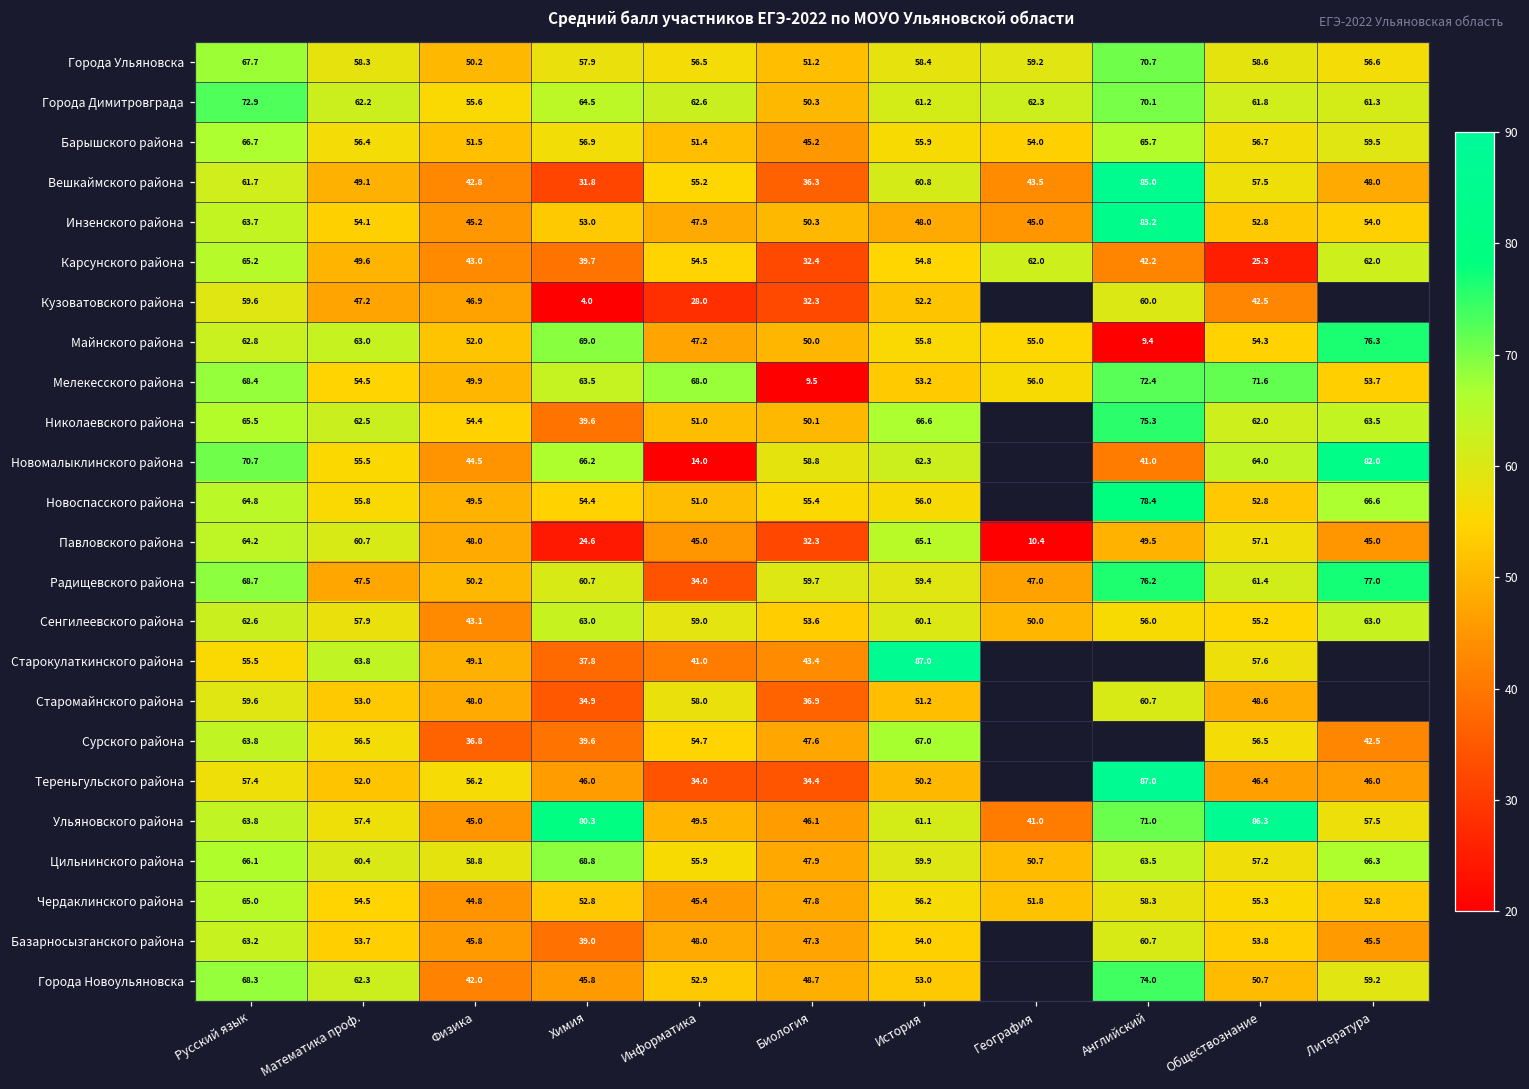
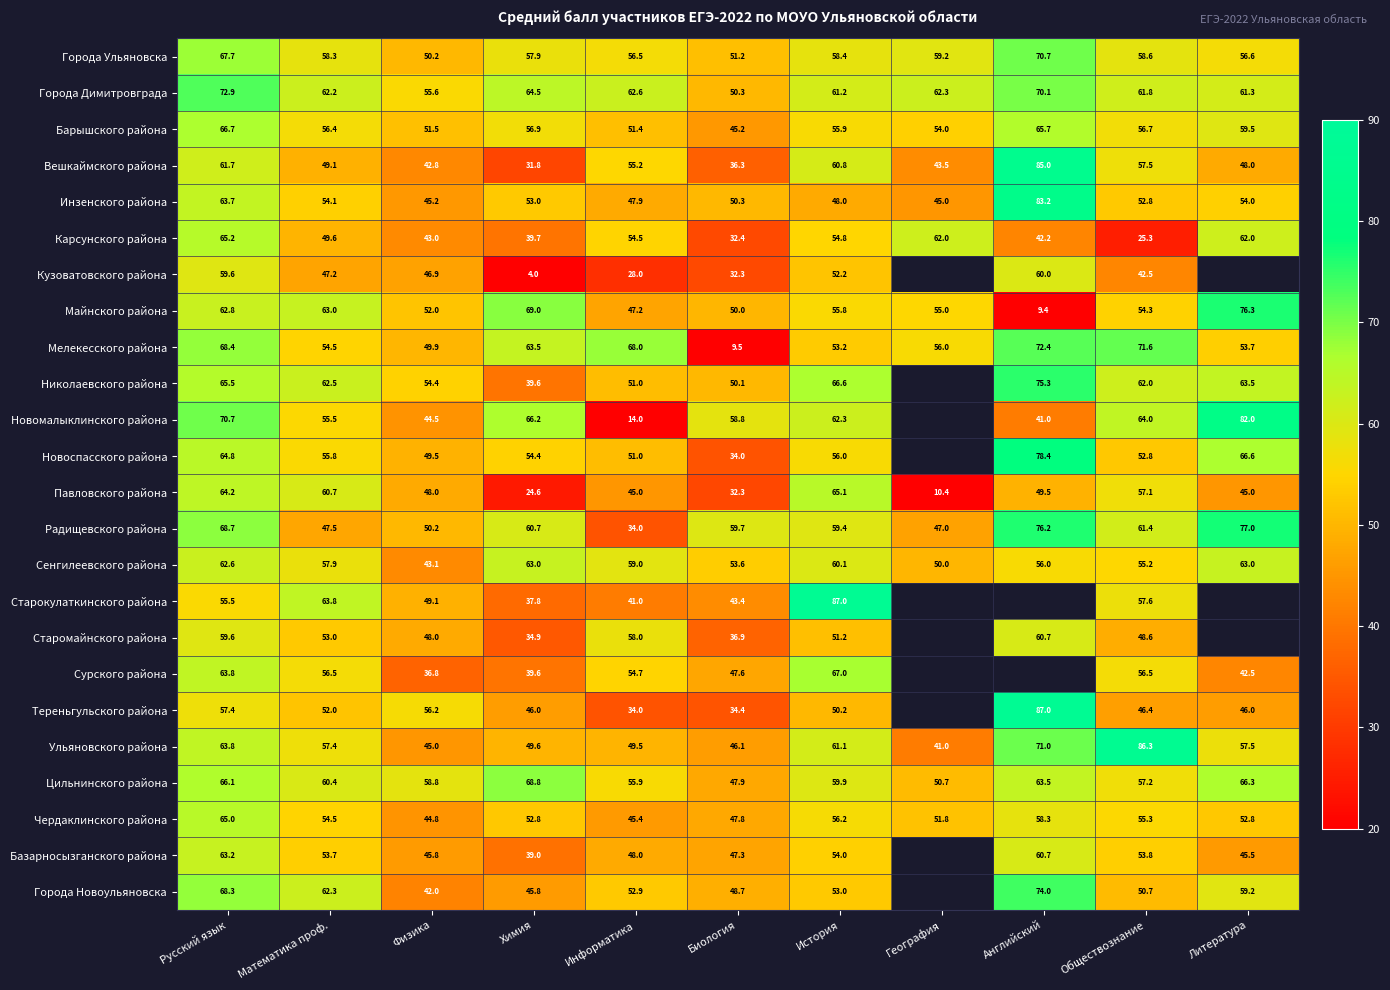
  {
    "Новоспасского района": {
      "Русский язык": 64.8,
      "Математика проф.": 55.8,
      "Физика": 49.5,
      "Химия": 54.4,
      "Информатика": 51.0,
-     "Биология": 55.4,
+     "Биология": 34.0,
      "История": 56.0,
      "Английский": 78.4,
      "Обществознание": 52.8,
      "Литература": 66.6
    },
    "Ульяновского района": {
      "Русский язык": 63.8,
      "Математика проф.": 57.4,
      "Физика": 45.0,
-     "Химия": 80.3,
+     "Химия": 49.6,
      "Информатика": 49.5,
      "Биология": 46.1,
      "История": 61.1,
      "География": 41.0,
      "Английский": 71.0,
      "Обществознание": 86.3,
      "Литература": 57.5
    }
  }
